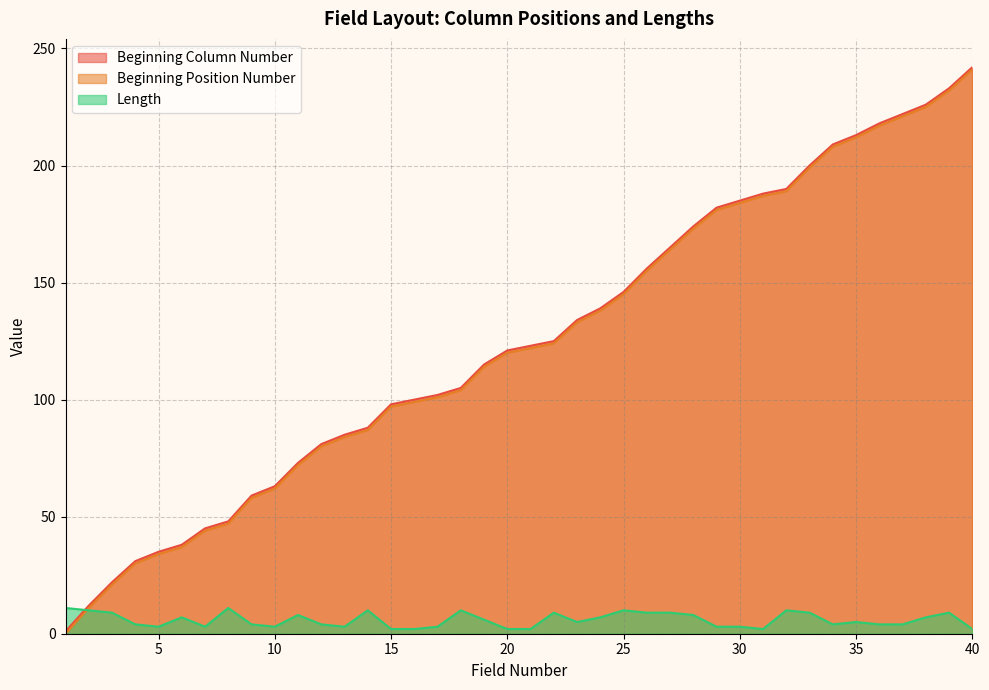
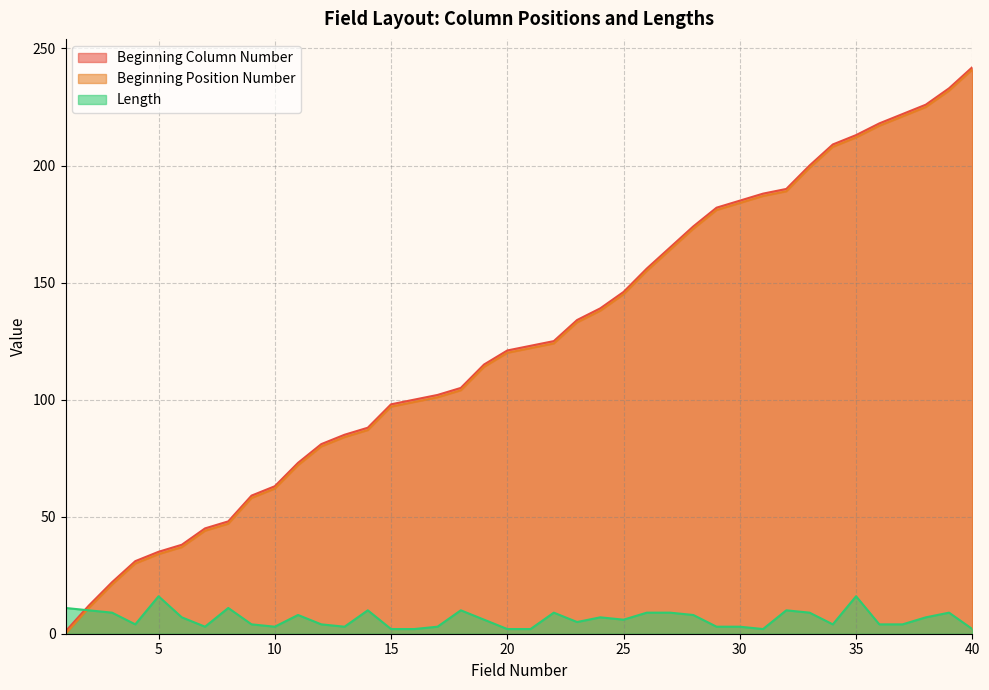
  {
    "Length": {
-     "5": 3,
+     "5": 16,
      "10": 3,
      "15": 2,
      "20": 2,
-     "25": 10,
+     "25": 6,
      "30": 3,
-     "35": 5,
+     "35": 16,
      "40": 2
    }
  }
